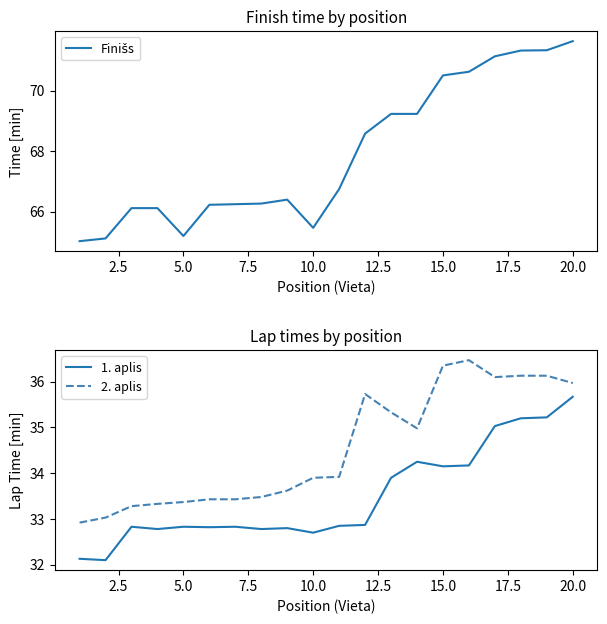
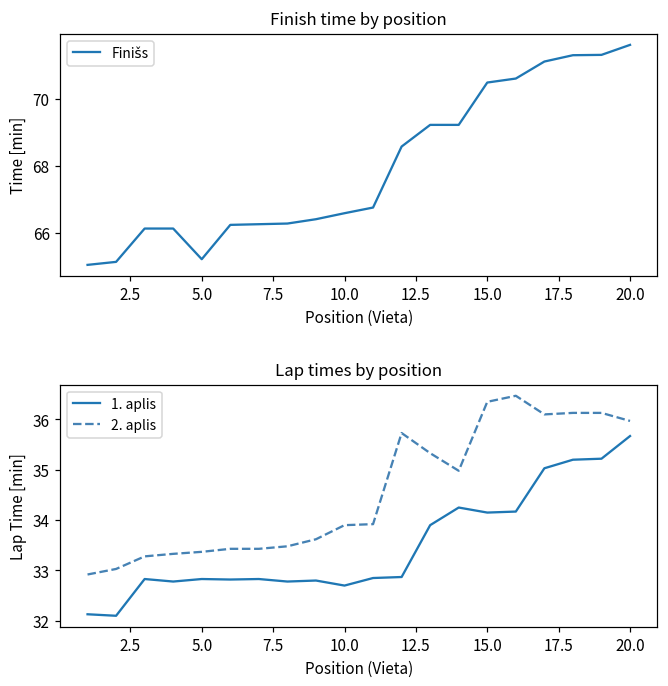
  {
    "Finish time by position": {
      "5.0": 65.2,
-     "10.0": 65.5,
+     "10.0": 66.6,
      "15.0": 70.5,
      "20.0": 71.6
    }
  }
